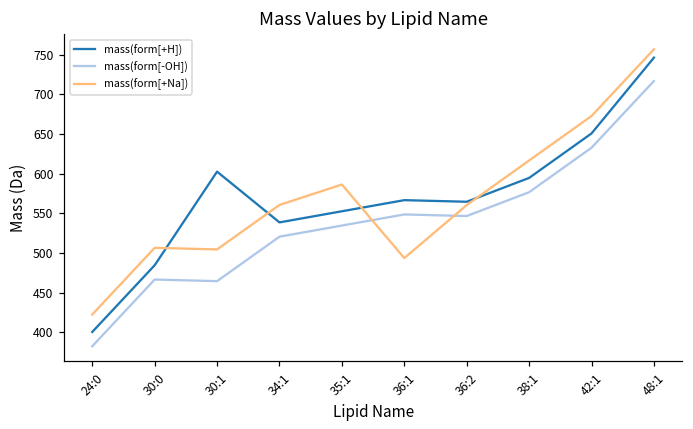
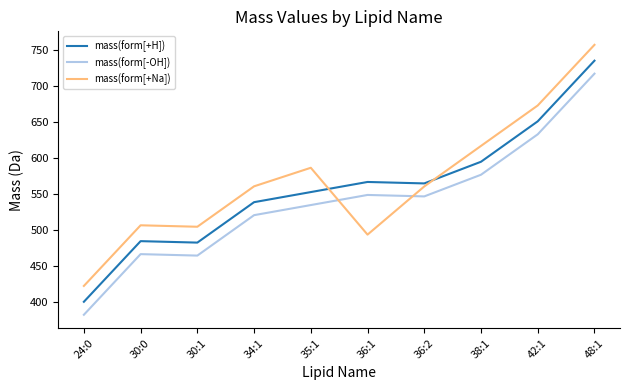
  {
    "mass(form[+H])": {
      "24:0": 400,
      "30:0": 480,
-     "30:1": 600,
+     "30:1": 480,
      "34:1": 540,
      "35:1": 550,
      "36:1": 570,
      "36:2": 560,
      "38:1": 590,
      "42:1": 650,
-     "48:1": 750
+     "48:1": 730
    },
    "mass(form[-OH])": {
      "24:0": 380,
      "30:0": 470,
      "30:1": 460,
      "34:1": 520,
      "35:1": 530,
      "36:1": 550,
      "36:2": 550,
      "38:1": 580,
      "42:1": 630,
      "48:1": 720
    },
    "mass(form[+Na])": {
      "24:0": 420,
      "30:0": 510,
      "30:1": 500,
      "34:1": 560,
      "35:1": 590,
      "36:1": 490,
      "36:2": 560,
      "38:1": 620,
      "42:1": 670,
      "48:1": 760
    }
  }
